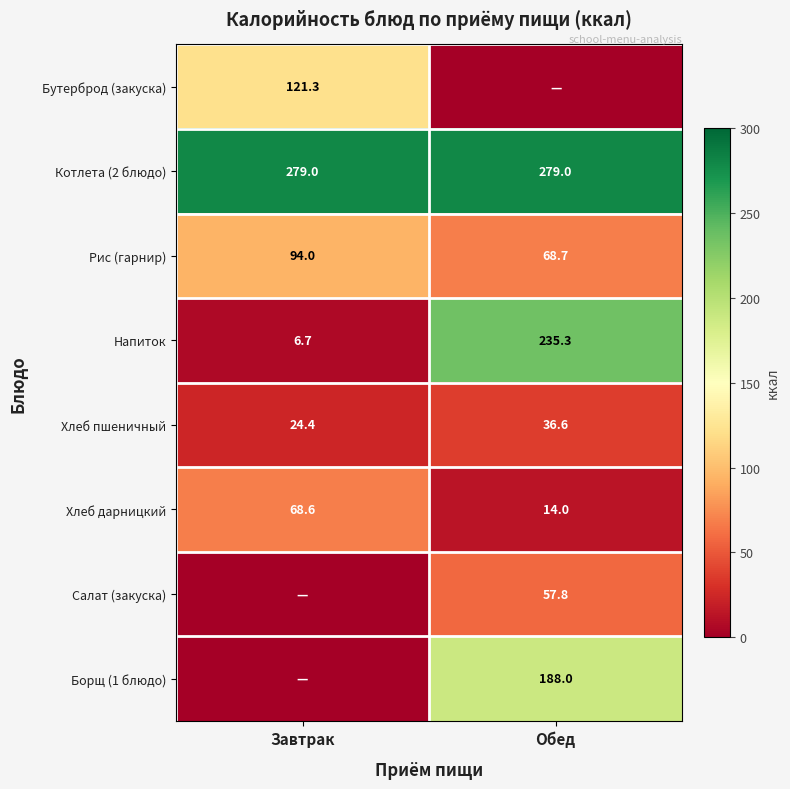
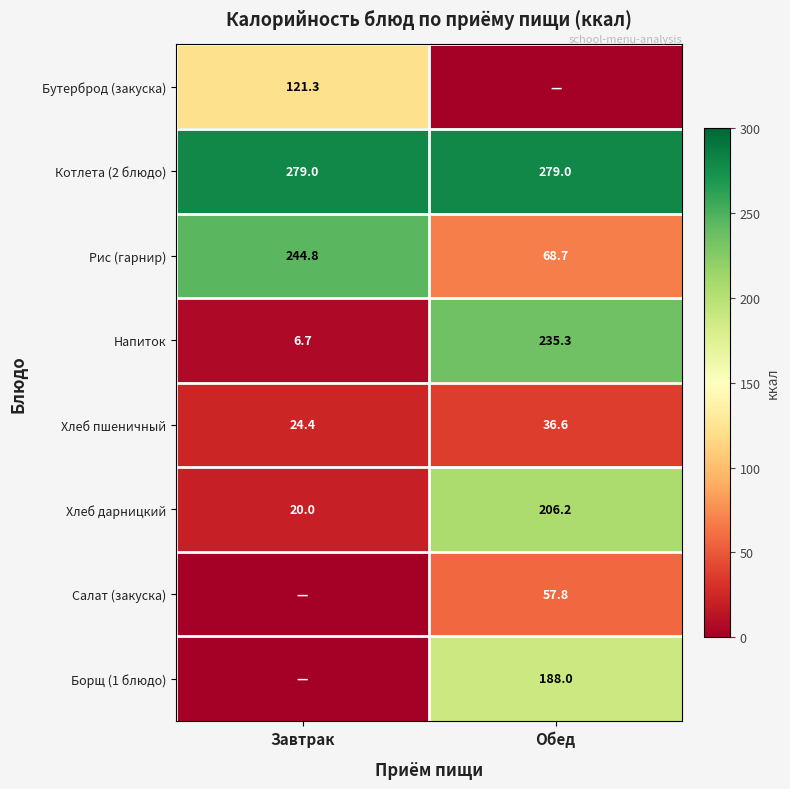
  {
    "Бутерброд (закуска)": {
      "Завтрак": 121.3
    },
    "Котлета (2 блюдо)": {
      "Завтрак": 279.0,
      "Обед": 279.0
    },
    "Рис (гарнир)": {
-     "Завтрак": 94.0,
+     "Завтрак": 244.8,
      "Обед": 68.7
    },
    "Напиток": {
      "Завтрак": 6.7,
      "Обед": 235.3
    },
    "Хлеб пшеничный": {
      "Завтрак": 24.4,
      "Обед": 36.6
    },
    "Хлеб дарницкий": {
-     "Завтрак": 68.6,
-     "Обед": 14.0
+     "Завтрак": 20.0,
+     "Обед": 206.2
    },
    "Салат (закуска)": {
      "Обед": 57.8
    },
    "Борщ (1 блюдо)": {
      "Обед": 188.0
    }
  }
